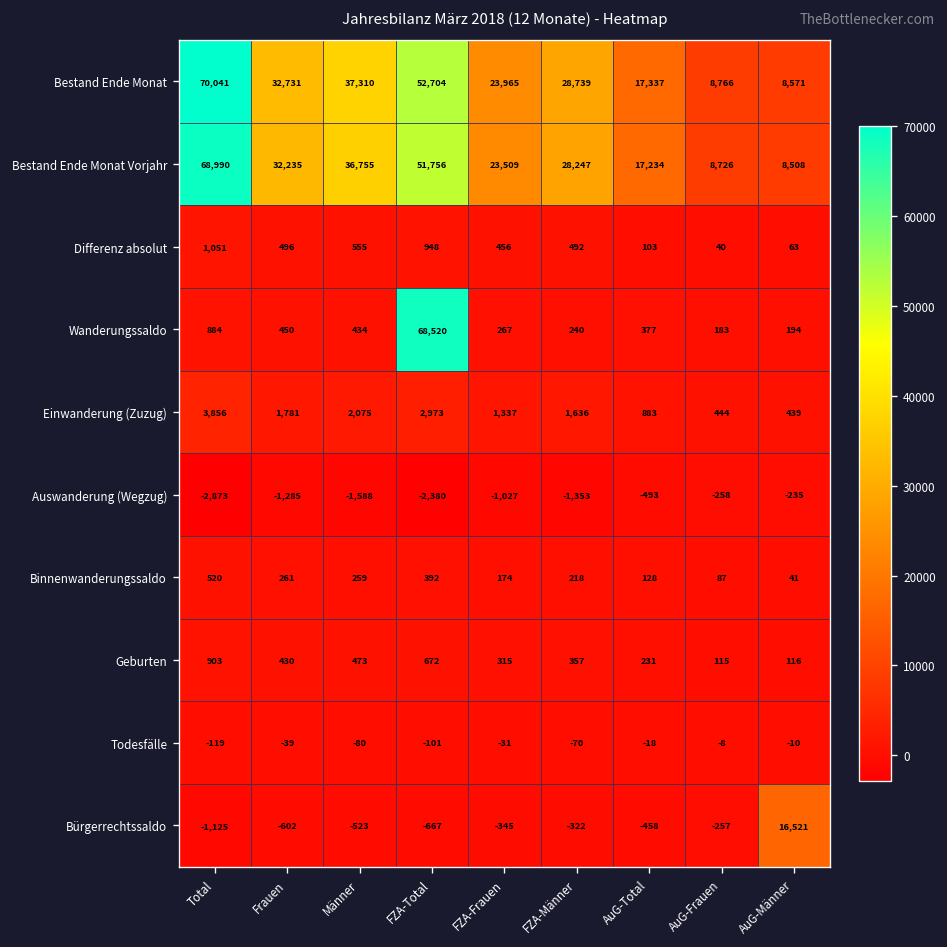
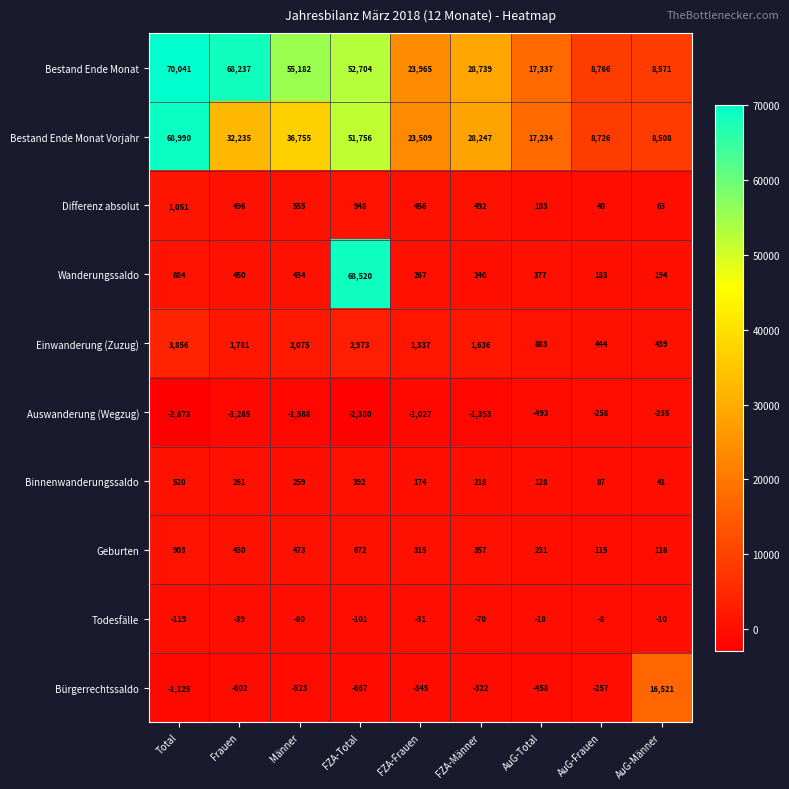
  {
    "Bestand Ende Monat": {
      "Total": "70,041",
-     "Frauen": "32,731",
-     "Männer": "37,310",
+     "Frauen": "68,237",
+     "Männer": "55,182",
      "FZA-Total": "52,704",
      "FZA-Frauen": "23,965",
      "FZA-Männer": "28,739",
      "AuG-Total": "17,337",
      "AuG-Frauen": "8,766",
      "AuG-Männer": "8,571"
    },
    "Bestand Ende Monat Vorjahr": {
      "Total": "68,990",
      "Frauen": "32,235",
      "Männer": "36,755",
      "FZA-Total": "51,756",
      "FZA-Frauen": "23,509",
      "FZA-Männer": "28,247",
      "AuG-Total": "17,234",
      "AuG-Frauen": "8,726",
      "AuG-Männer": "8,508"
    },
    "Differenz absolut": {
      "Total": "1,051",
      "Frauen": "496",
      "Männer": "555",
      "FZA-Total": "948",
      "FZA-Frauen": "456",
      "FZA-Männer": "492",
      "AuG-Total": "103",
      "AuG-Frauen": "40",
      "AuG-Männer": "63"
    },
    "Wanderungssaldo": {
      "Total": "884",
      "Frauen": "450",
      "Männer": "434",
      "FZA-Total": "68,520",
      "FZA-Frauen": "267",
      "FZA-Männer": "240",
      "AuG-Total": "377",
      "AuG-Frauen": "183",
      "AuG-Männer": "194"
    },
    "Einwanderung (Zuzug)": {
      "Total": "3,856",
      "Frauen": "1,781",
      "Männer": "2,075",
      "FZA-Total": "2,973",
      "FZA-Frauen": "1,337",
      "FZA-Männer": "1,636",
      "AuG-Total": "883",
      "AuG-Frauen": "444",
      "AuG-Männer": "439"
    },
    "Auswanderung (Wegzug)": {
      "Total": "-2,873",
      "Frauen": "-1,285",
      "Männer": "-1,588",
      "FZA-Total": "-2,380",
      "FZA-Frauen": "-1,027",
      "FZA-Männer": "-1,353",
      "AuG-Total": "-493",
      "AuG-Frauen": "-258",
      "AuG-Männer": "-235"
    },
    "Binnenwanderungssaldo": {
      "Total": "520",
      "Frauen": "261",
      "Männer": "259",
      "FZA-Total": "392",
      "FZA-Frauen": "174",
      "FZA-Männer": "218",
      "AuG-Total": "128",
      "AuG-Frauen": "87",
      "AuG-Männer": "41"
    },
    "Geburten": {
      "Total": "903",
      "Frauen": "430",
      "Männer": "473",
      "FZA-Total": "672",
      "FZA-Frauen": "315",
      "FZA-Männer": "357",
      "AuG-Total": "231",
      "AuG-Frauen": "115",
      "AuG-Männer": "116"
    },
    "Todesfälle": {
      "Total": "-119",
      "Frauen": "-39",
      "Männer": "-80",
      "FZA-Total": "-101",
      "FZA-Frauen": "-31",
      "FZA-Männer": "-70",
      "AuG-Total": "-18",
      "AuG-Frauen": "-8",
      "AuG-Männer": "-10"
    },
    "Bürgerrechtssaldo": {
      "Total": "-1,125",
      "Frauen": "-602",
      "Männer": "-523",
      "FZA-Total": "-667",
      "FZA-Frauen": "-345",
      "FZA-Männer": "-322",
      "AuG-Total": "-458",
      "AuG-Frauen": "-257",
      "AuG-Männer": "16,521"
    }
  }
